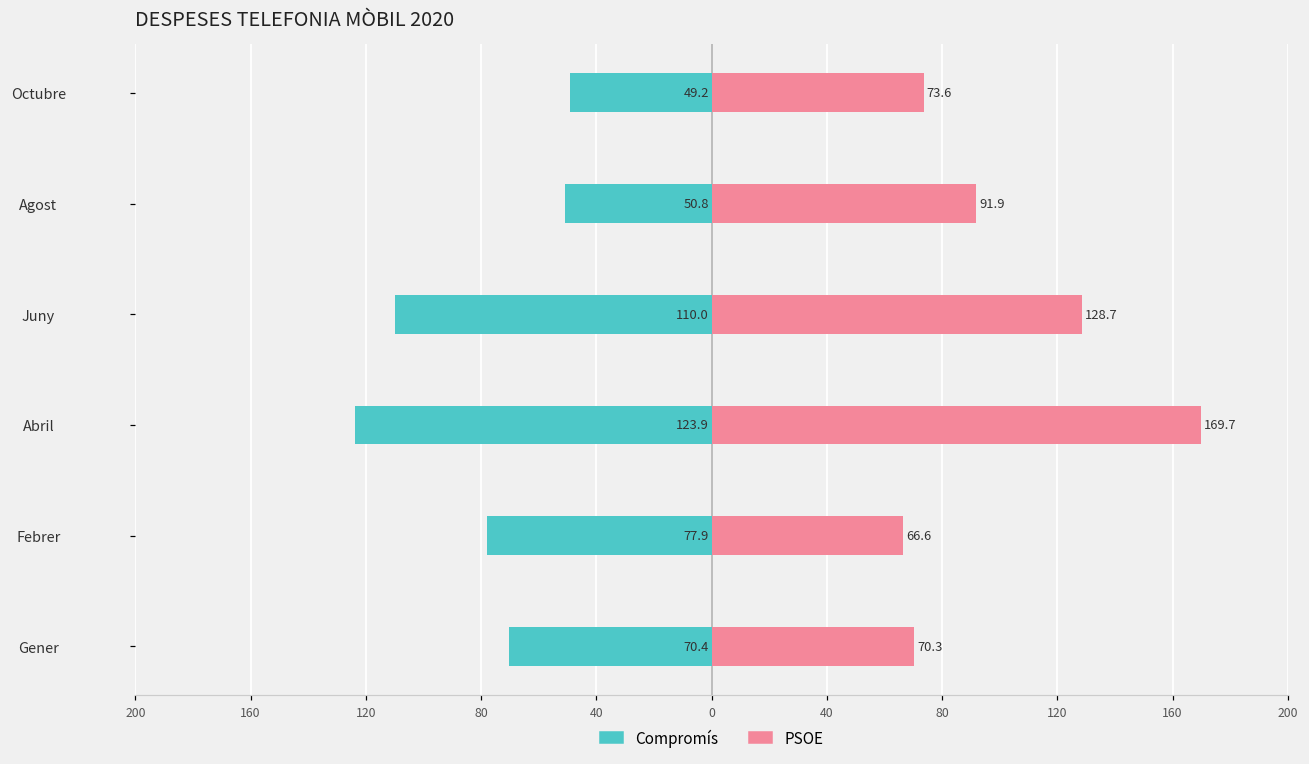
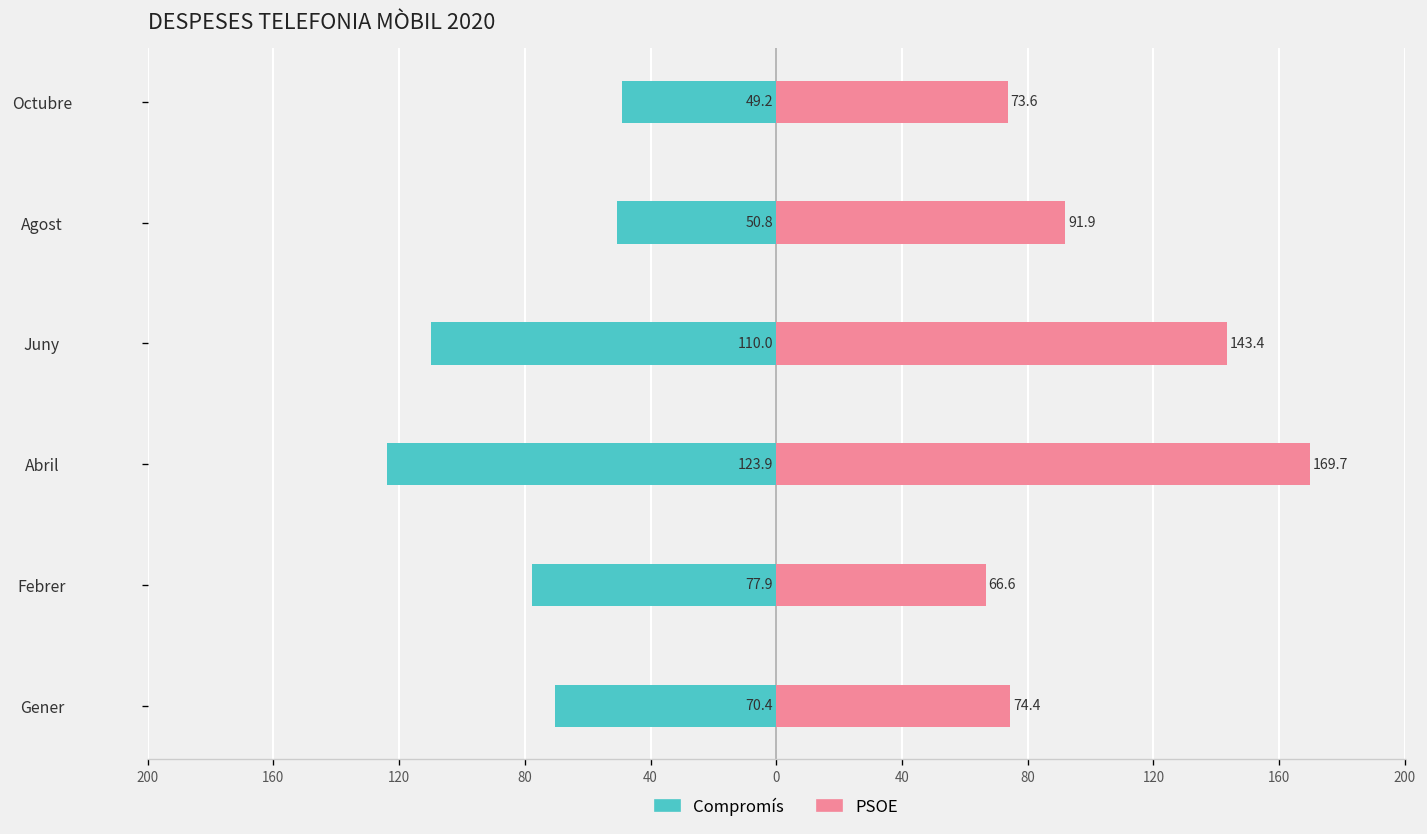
  {
    "PSOE": {
      "Octubre": 73.6,
      "Agost": 91.9,
-     "Juny": 128.7,
+     "Juny": 143.4,
      "Abril": 169.7,
      "Febrer": 66.6,
-     "Gener": 70.3
+     "Gener": 74.4
    }
  }
